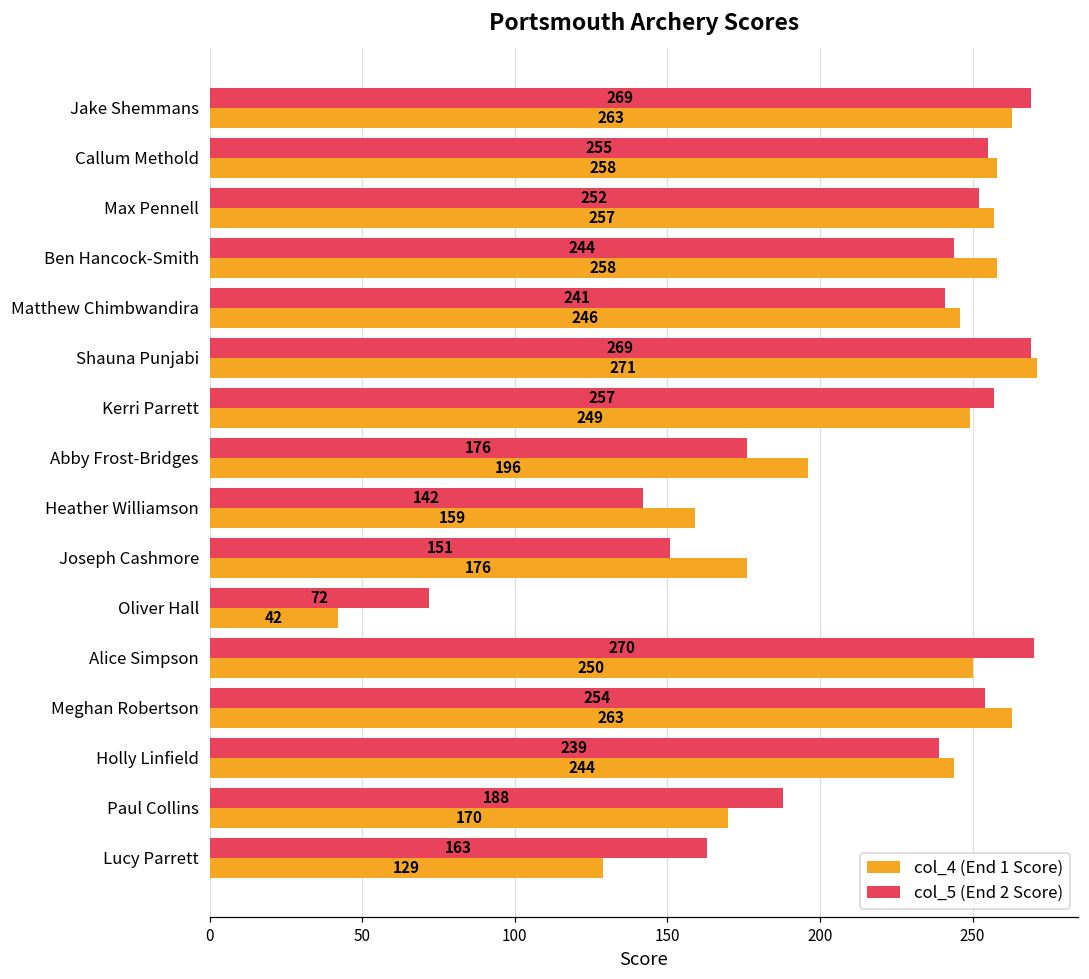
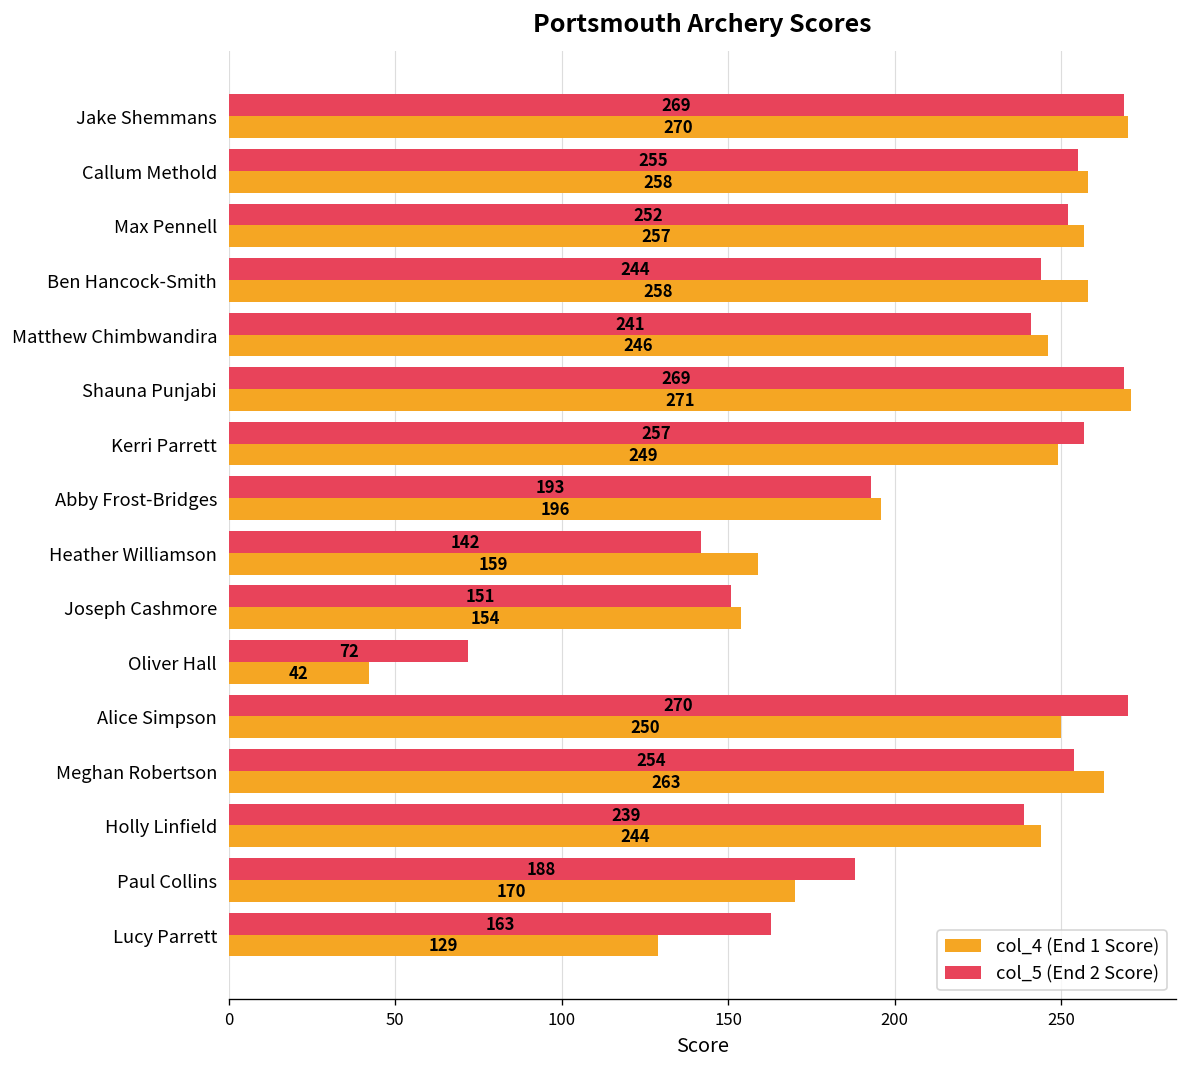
  {
    "col_4 (End 1 Score)": {
-     "Jake Shemmans": 263,
+     "Jake Shemmans": 270,
      "Callum Methold": 258,
      "Max Pennell": 257,
      "Ben Hancock-Smith": 258,
      "Matthew Chimbwandira": 246,
      "Shauna Punjabi": 271,
      "Kerri Parrett": 249,
      "Abby Frost-Bridges": 196,
      "Heather Williamson": 159,
-     "Joseph Cashmore": 176,
+     "Joseph Cashmore": 154,
      "Oliver Hall": 42,
      "Alice Simpson": 250,
      "Meghan Robertson": 263,
      "Holly Linfield": 244,
      "Paul Collins": 170,
      "Lucy Parrett": 129
    },
    "col_5 (End 2 Score)": {
      "Jake Shemmans": 269,
      "Callum Methold": 255,
      "Max Pennell": 252,
      "Ben Hancock-Smith": 244,
      "Matthew Chimbwandira": 241,
      "Shauna Punjabi": 269,
      "Kerri Parrett": 257,
-     "Abby Frost-Bridges": 176,
+     "Abby Frost-Bridges": 193,
      "Heather Williamson": 142,
      "Joseph Cashmore": 151,
      "Oliver Hall": 72,
      "Alice Simpson": 270,
      "Meghan Robertson": 254,
      "Holly Linfield": 239,
      "Paul Collins": 188,
      "Lucy Parrett": 163
    }
  }
